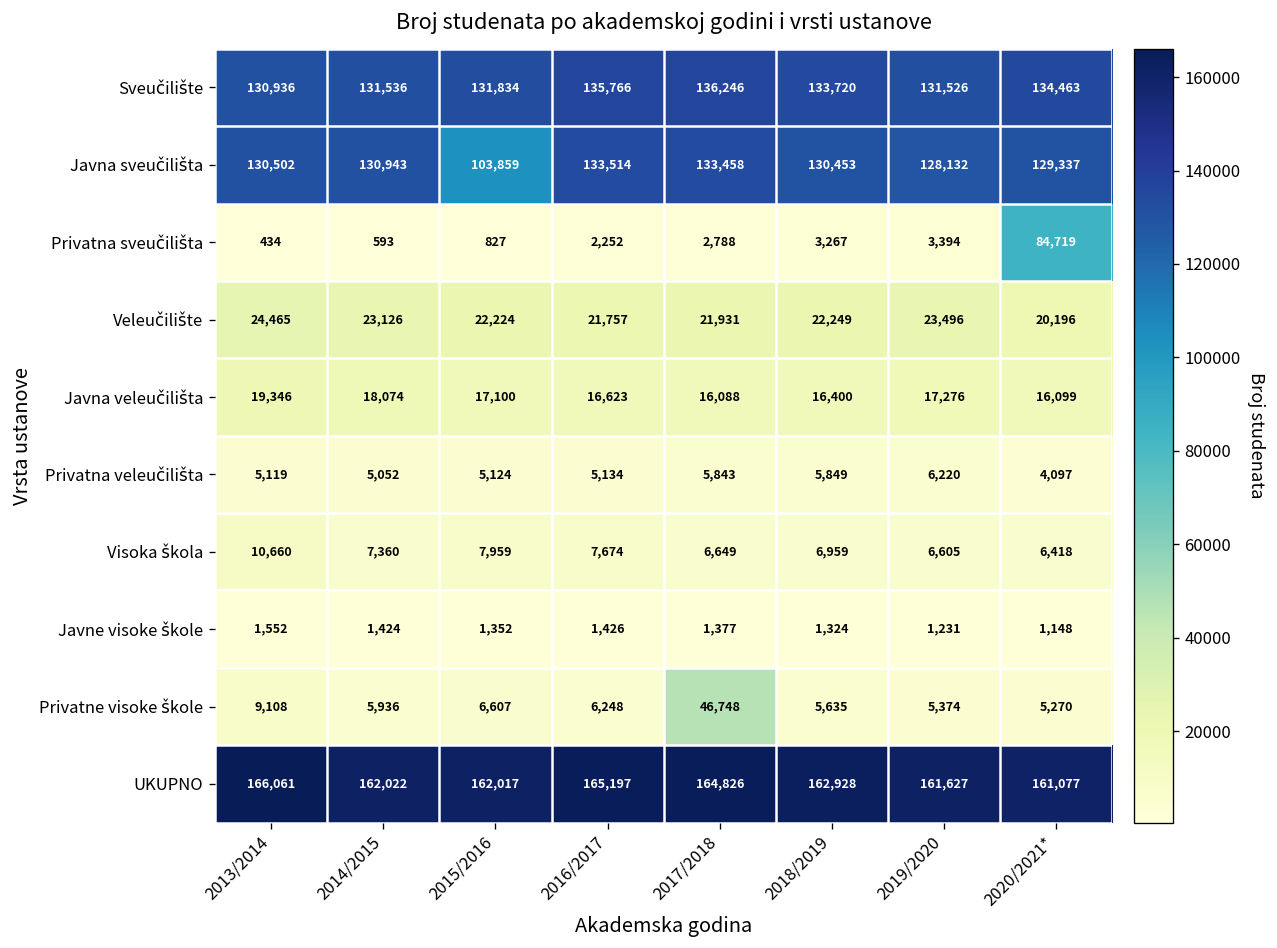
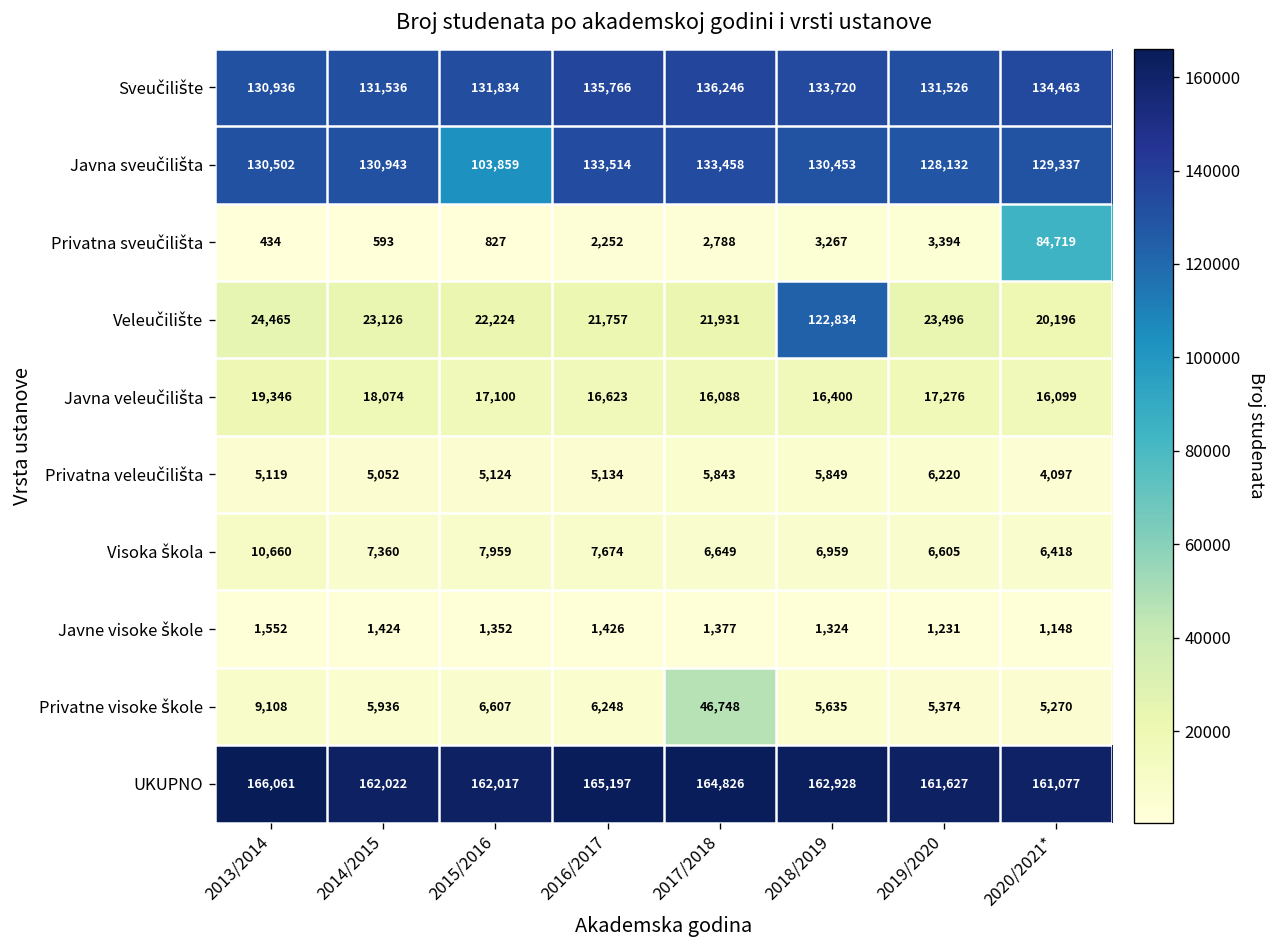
  {
    "Sveučilište": {
      "2013/2014": "130,936",
      "2014/2015": "131,536",
      "2015/2016": "131,834",
      "2016/2017": "135,766",
      "2017/2018": "136,246",
      "2018/2019": "133,720",
      "2019/2020": "131,526",
      "2020/2021*": "134,463"
    },
    "Javna sveučilišta": {
      "2013/2014": "130,502",
      "2014/2015": "130,943",
      "2015/2016": "103,859",
      "2016/2017": "133,514",
      "2017/2018": "133,458",
      "2018/2019": "130,453",
      "2019/2020": "128,132",
      "2020/2021*": "129,337"
    },
    "Privatna sveučilišta": {
      "2013/2014": "434",
      "2014/2015": "593",
      "2015/2016": "827",
      "2016/2017": "2,252",
      "2017/2018": "2,788",
      "2018/2019": "3,267",
      "2019/2020": "3,394",
      "2020/2021*": "84,719"
    },
    "Veleučilište": {
      "2013/2014": "24,465",
      "2014/2015": "23,126",
      "2015/2016": "22,224",
      "2016/2017": "21,757",
      "2017/2018": "21,931",
-     "2018/2019": "22,249",
+     "2018/2019": "122,834",
      "2019/2020": "23,496",
      "2020/2021*": "20,196"
    },
    "Javna veleučilišta": {
      "2013/2014": "19,346",
      "2014/2015": "18,074",
      "2015/2016": "17,100",
      "2016/2017": "16,623",
      "2017/2018": "16,088",
      "2018/2019": "16,400",
      "2019/2020": "17,276",
      "2020/2021*": "16,099"
    },
    "Privatna veleučilišta": {
      "2013/2014": "5,119",
      "2014/2015": "5,052",
      "2015/2016": "5,124",
      "2016/2017": "5,134",
      "2017/2018": "5,843",
      "2018/2019": "5,849",
      "2019/2020": "6,220",
      "2020/2021*": "4,097"
    },
    "Visoka škola": {
      "2013/2014": "10,660",
      "2014/2015": "7,360",
      "2015/2016": "7,959",
      "2016/2017": "7,674",
      "2017/2018": "6,649",
      "2018/2019": "6,959",
      "2019/2020": "6,605",
      "2020/2021*": "6,418"
    },
    "Javne visoke škole": {
      "2013/2014": "1,552",
      "2014/2015": "1,424",
      "2015/2016": "1,352",
      "2016/2017": "1,426",
      "2017/2018": "1,377",
      "2018/2019": "1,324",
      "2019/2020": "1,231",
      "2020/2021*": "1,148"
    },
    "Privatne visoke škole": {
      "2013/2014": "9,108",
      "2014/2015": "5,936",
      "2015/2016": "6,607",
      "2016/2017": "6,248",
      "2017/2018": "46,748",
      "2018/2019": "5,635",
      "2019/2020": "5,374",
      "2020/2021*": "5,270"
    },
    "UKUPNO": {
      "2013/2014": "166,061",
      "2014/2015": "162,022",
      "2015/2016": "162,017",
      "2016/2017": "165,197",
      "2017/2018": "164,826",
      "2018/2019": "162,928",
      "2019/2020": "161,627",
      "2020/2021*": "161,077"
    }
  }
